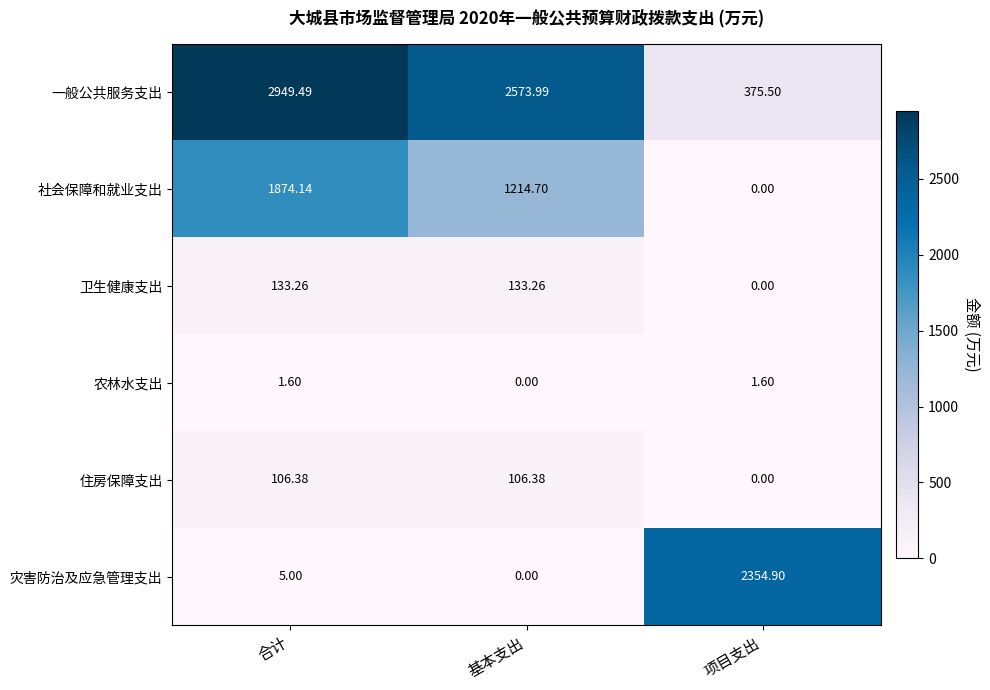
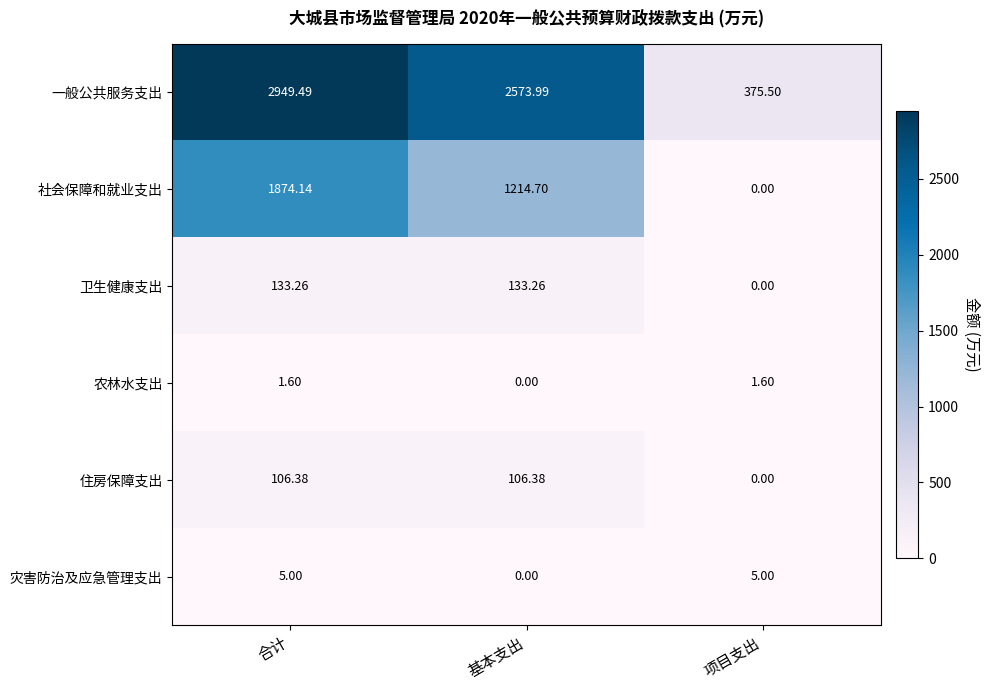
  {
    "一般公共服务支出": {
      "合计": 2949.49,
      "基本支出": 2573.99,
      "项目支出": 375.50
    },
    "社会保障和就业支出": {
      "合计": 1874.14,
      "基本支出": 1214.70,
      "项目支出": 0.00
    },
    "卫生健康支出": {
      "合计": 133.26,
      "基本支出": 133.26,
      "项目支出": 0.00
    },
    "农林水支出": {
      "合计": 1.60,
      "基本支出": 0.00,
      "项目支出": 1.60
    },
    "住房保障支出": {
      "合计": 106.38,
      "基本支出": 106.38,
      "项目支出": 0.00
    },
    "灾害防治及应急管理支出": {
      "合计": 5.00,
      "基本支出": 0.00,
-     "项目支出": 2354.90
+     "项目支出": 5.00
    }
  }
